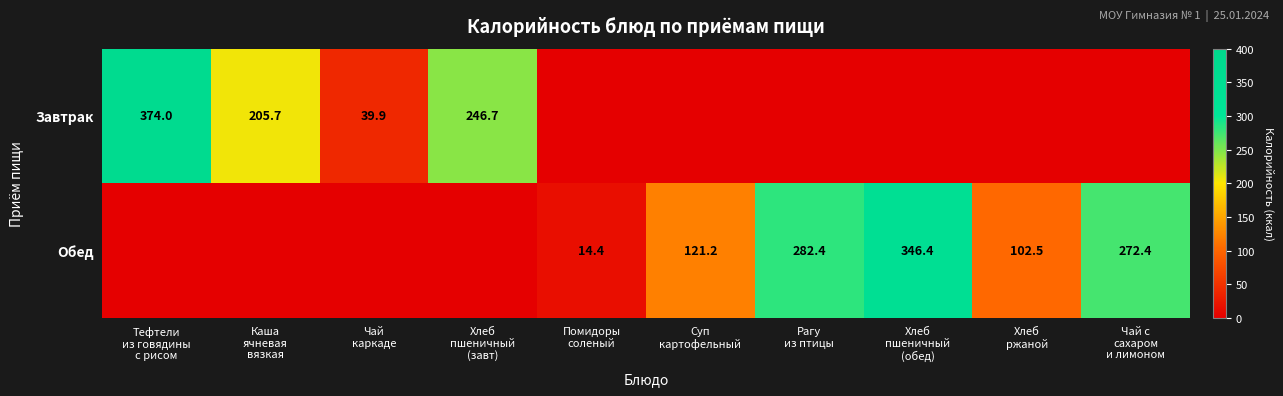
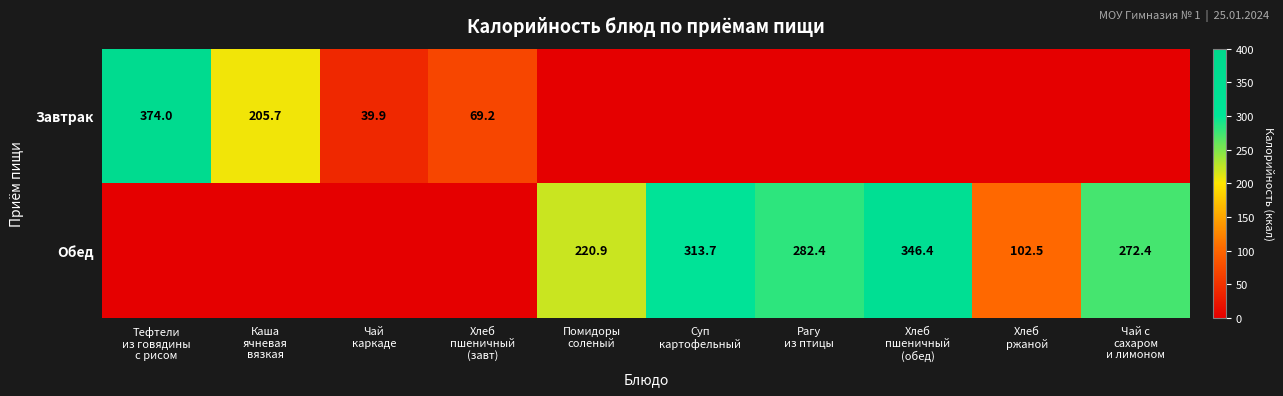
  {
    "Завтрак": {
      "Тефтели из говядины с рисом": 374.0,
      "Каша ячневая вязкая": 205.7,
      "Чай каркаде": 39.9,
-     "Хлеб пшеничный (завт)": 246.7
+     "Хлеб пшеничный (завт)": 69.2
    },
    "Обед": {
-     "Помидоры соленый": 14.4,
-     "Суп картофельный": 121.2,
+     "Помидоры соленый": 220.9,
+     "Суп картофельный": 313.7,
      "Рагу из птицы": 282.4,
      "Хлеб пшеничный (обед)": 346.4,
      "Хлеб ржаной": 102.5,
      "Чай с сахаром и лимоном": 272.4
    }
  }
